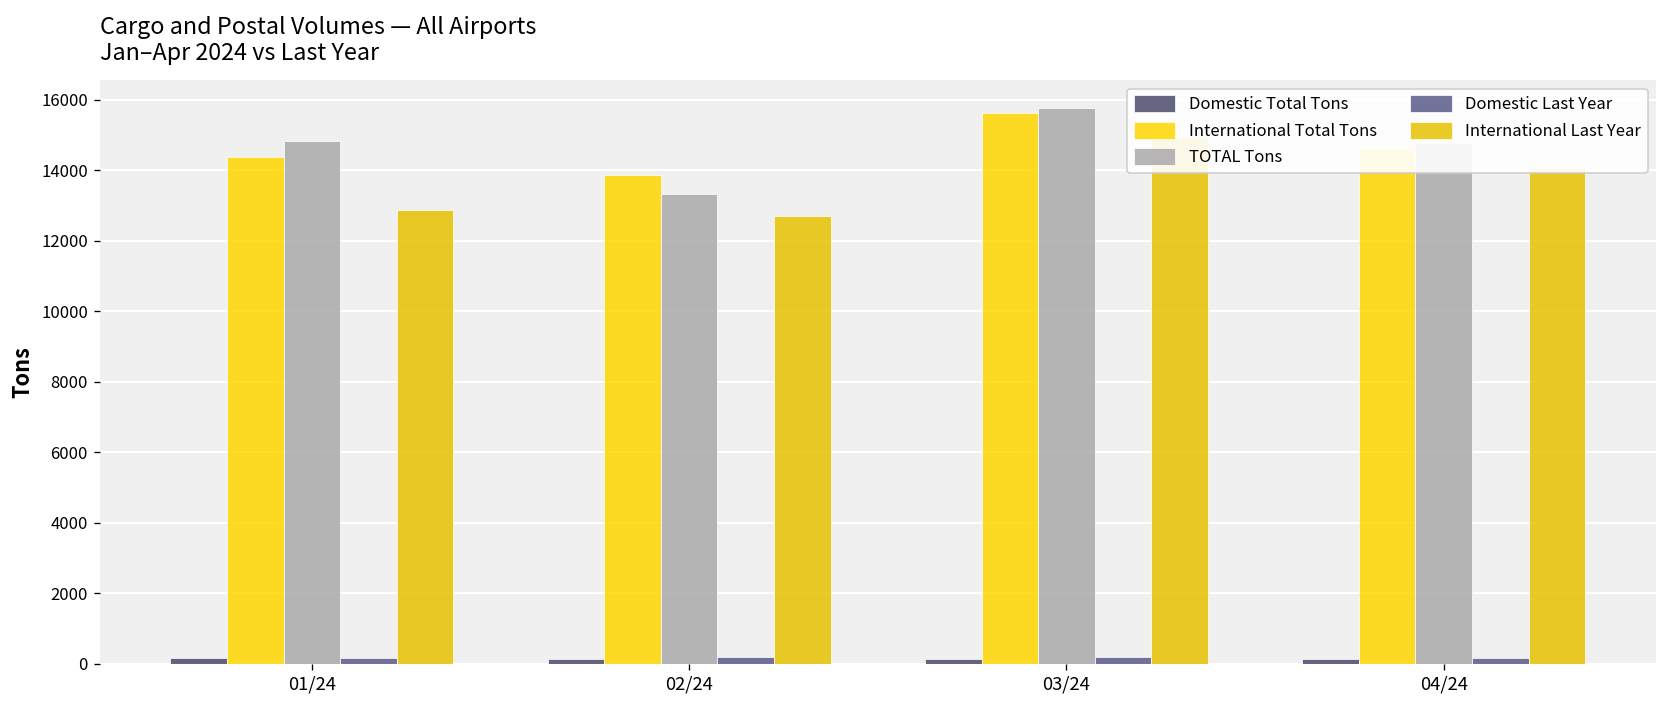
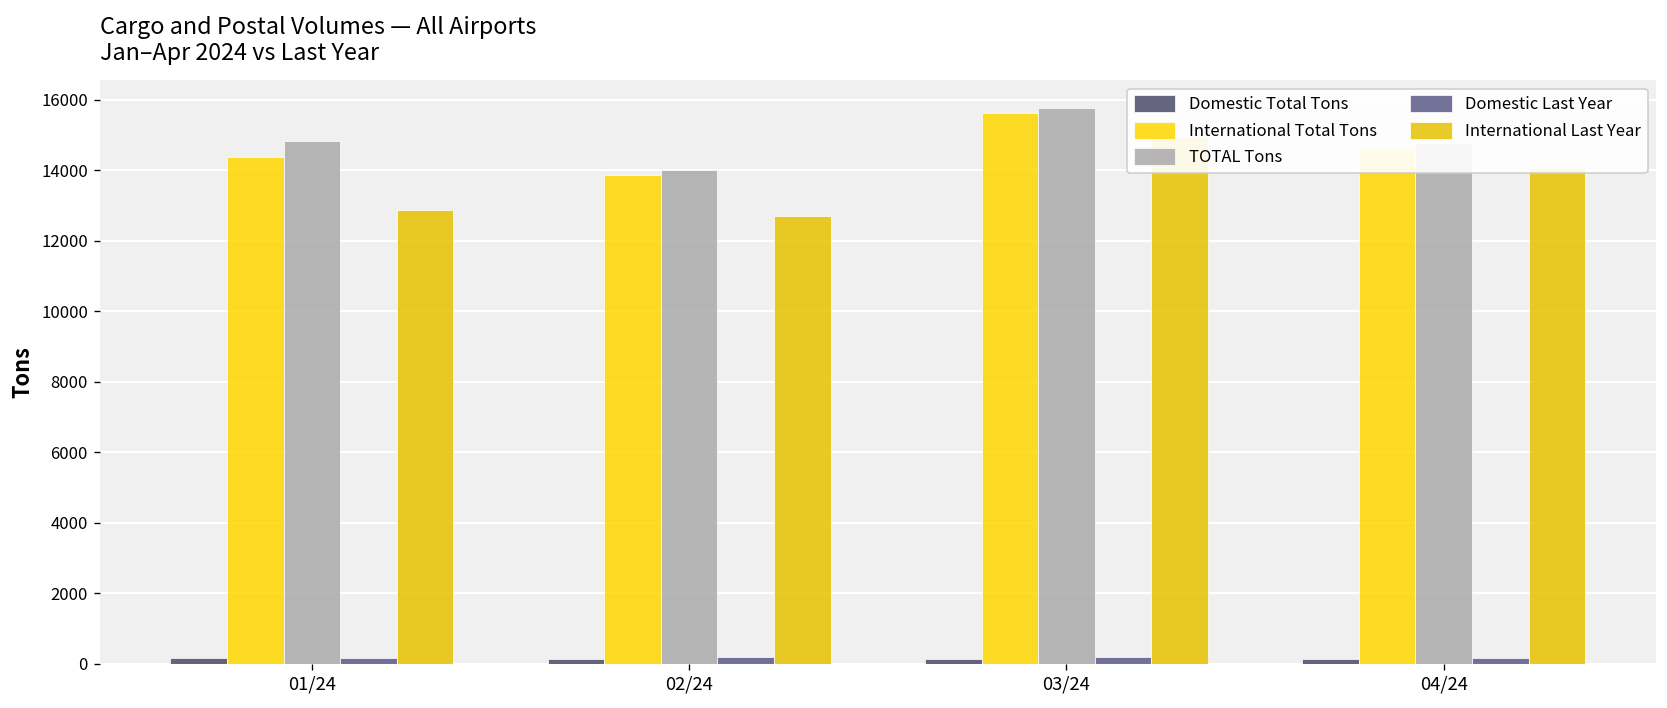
  {
    "TOTAL Tons": {
      "01/24": 14800,
-     "02/24": 13300,
+     "02/24": 14000,
      "03/24": 15800
    }
  }
